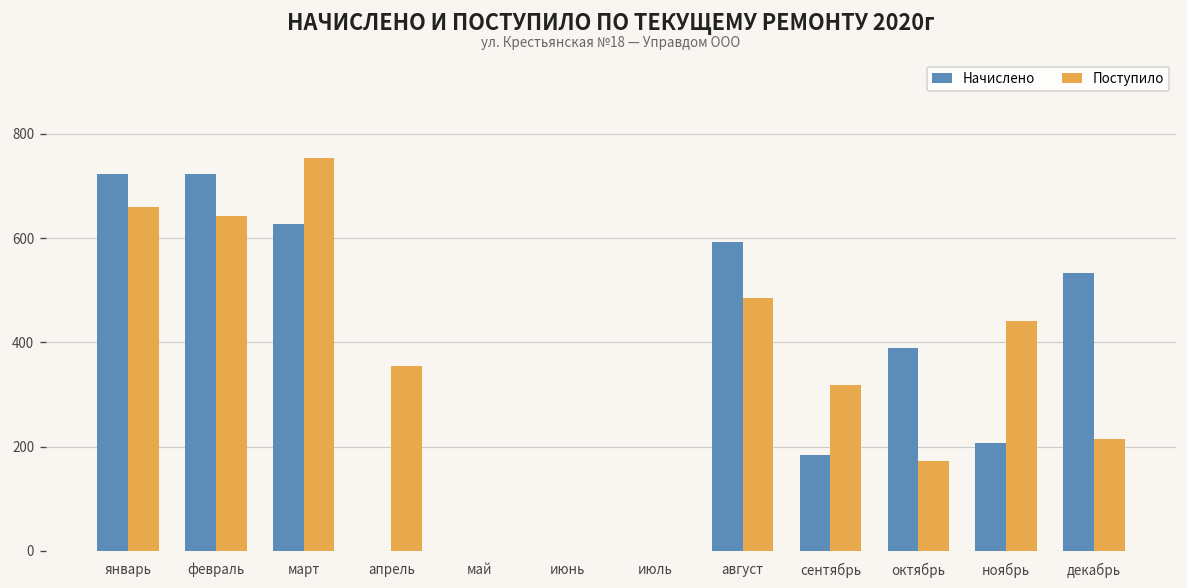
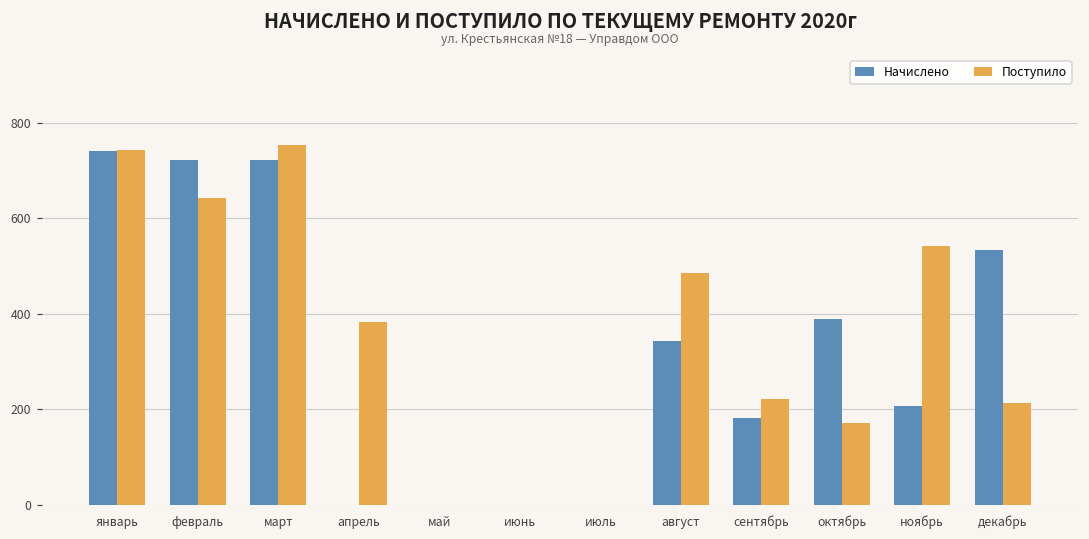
  {
    "Начислено": {
-     "январь": 720,
+     "январь": 740,
      "февраль": 720,
-     "март": 630,
+     "март": 720,
      "апрель": 0,
      "май": 0,
      "июнь": 0,
      "июль": 0,
-     "август": 590,
+     "август": 340,
      "сентябрь": 180,
      "октябрь": 390,
      "ноябрь": 210,
      "декабрь": 530
    },
    "Поступило": {
-     "январь": 660,
+     "январь": 740,
      "февраль": 640,
      "март": 750,
-     "апрель": 350,
+     "апрель": 380,
      "май": 0,
      "июнь": 0,
      "июль": 0,
      "август": 480,
-     "сентябрь": 320,
+     "сентябрь": 220,
      "октябрь": 170,
-     "ноябрь": 440,
+     "ноябрь": 540,
      "декабрь": 210
    }
  }
